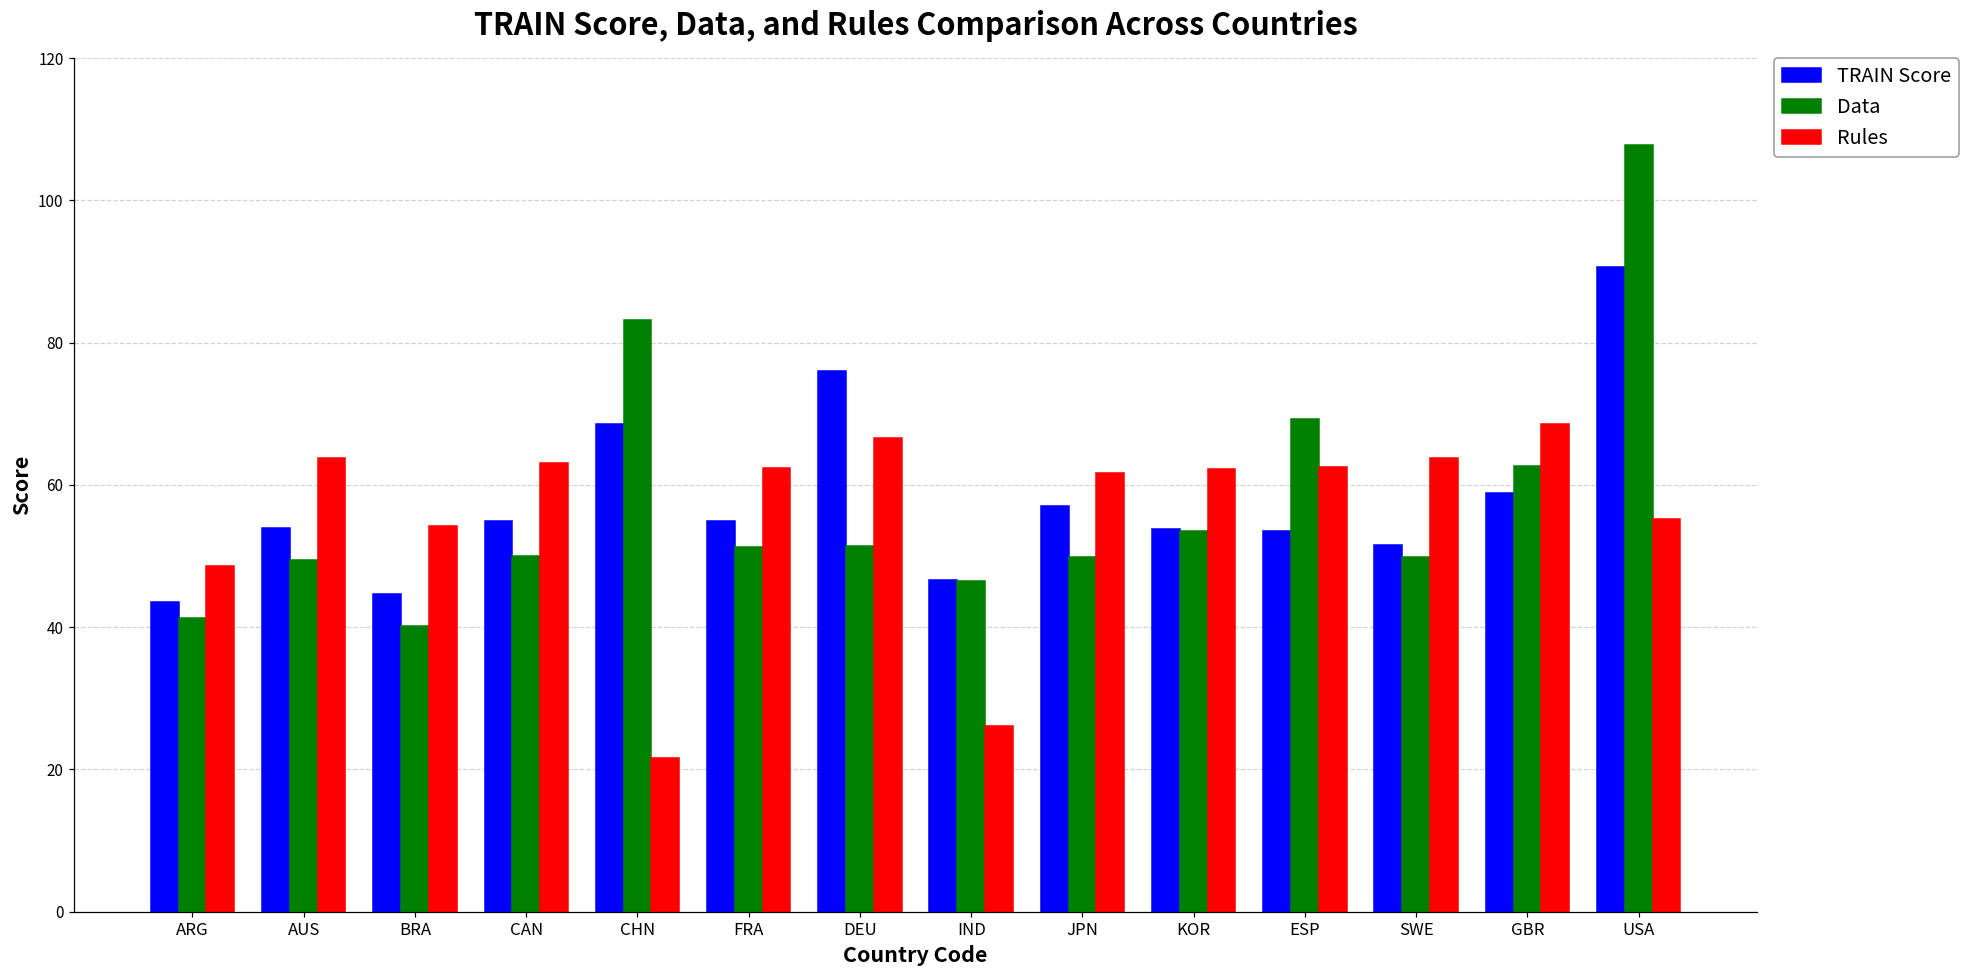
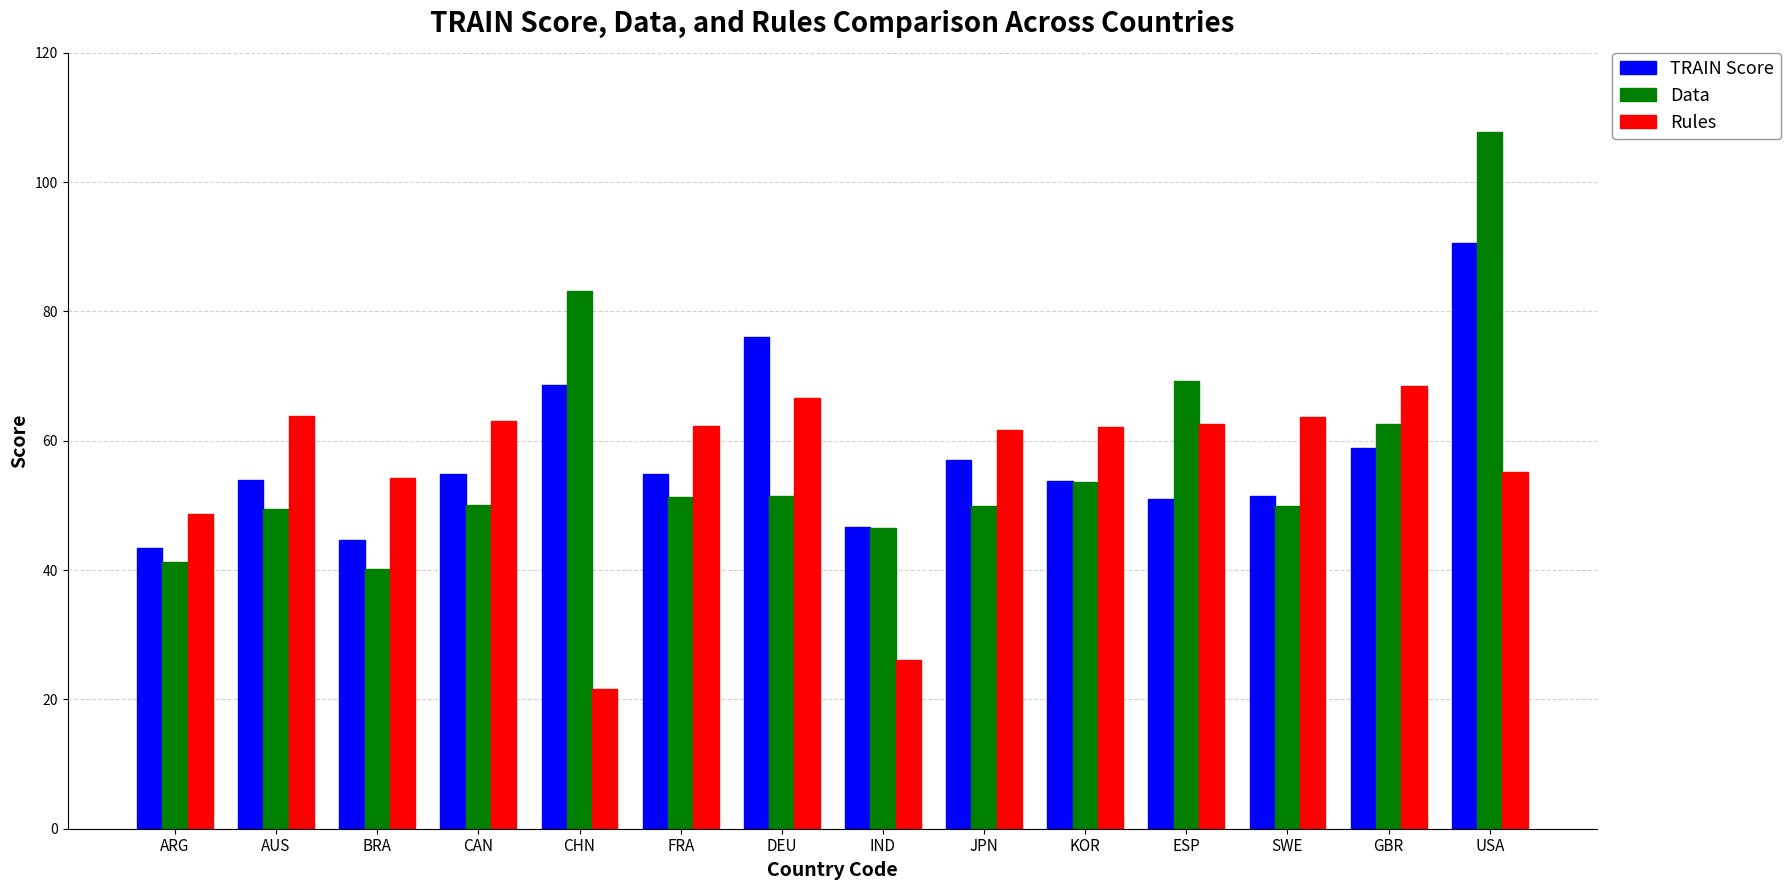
  {
    "TRAIN Score": {
      "ARG": 43,
      "AUS": 54,
      "BRA": 45,
      "CAN": 55,
      "CHN": 69,
      "FRA": 55,
      "DEU": 76,
      "IND": 47,
      "JPN": 57,
      "KOR": 54,
-     "ESP": 54,
+     "ESP": 51,
      "SWE": 52,
      "GBR": 59,
      "USA": 91
    },
    "Data": {
      "ARG": 41,
      "AUS": 49,
      "BRA": 40,
      "CAN": 50,
      "CHN": 83,
      "FRA": 51,
      "DEU": 51,
      "IND": 47,
      "JPN": 50,
      "KOR": 54,
      "ESP": 69,
      "SWE": 50,
      "GBR": 63,
      "USA": 108
    },
    "Rules": {
      "ARG": 49,
      "AUS": 64,
      "BRA": 54,
      "CAN": 63,
      "CHN": 22,
      "FRA": 62,
      "DEU": 67,
      "IND": 26,
      "JPN": 62,
      "KOR": 62,
      "ESP": 63,
      "SWE": 64,
      "GBR": 68,
      "USA": 55
    }
  }
